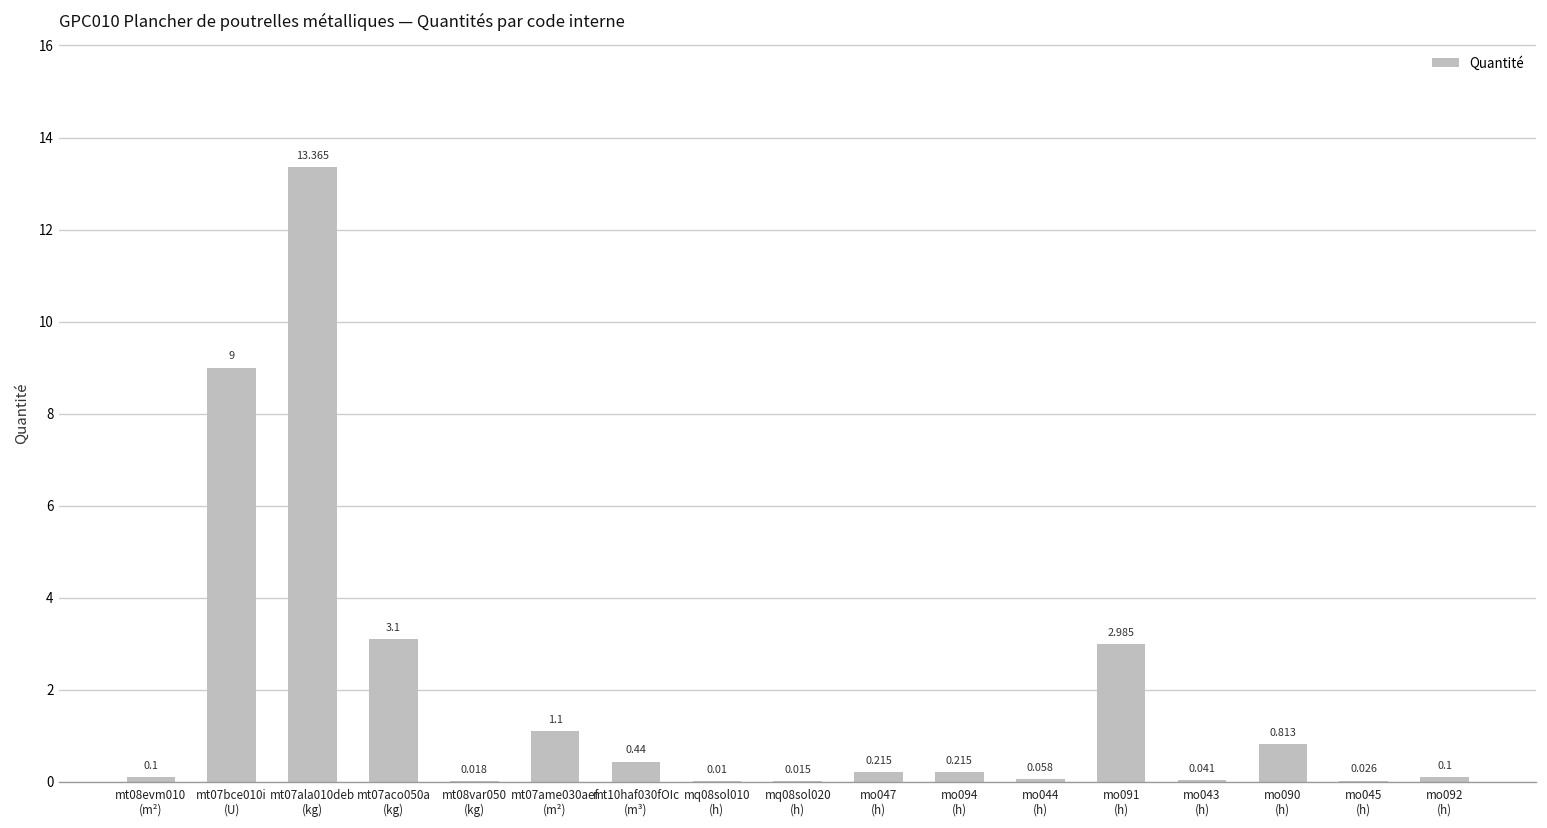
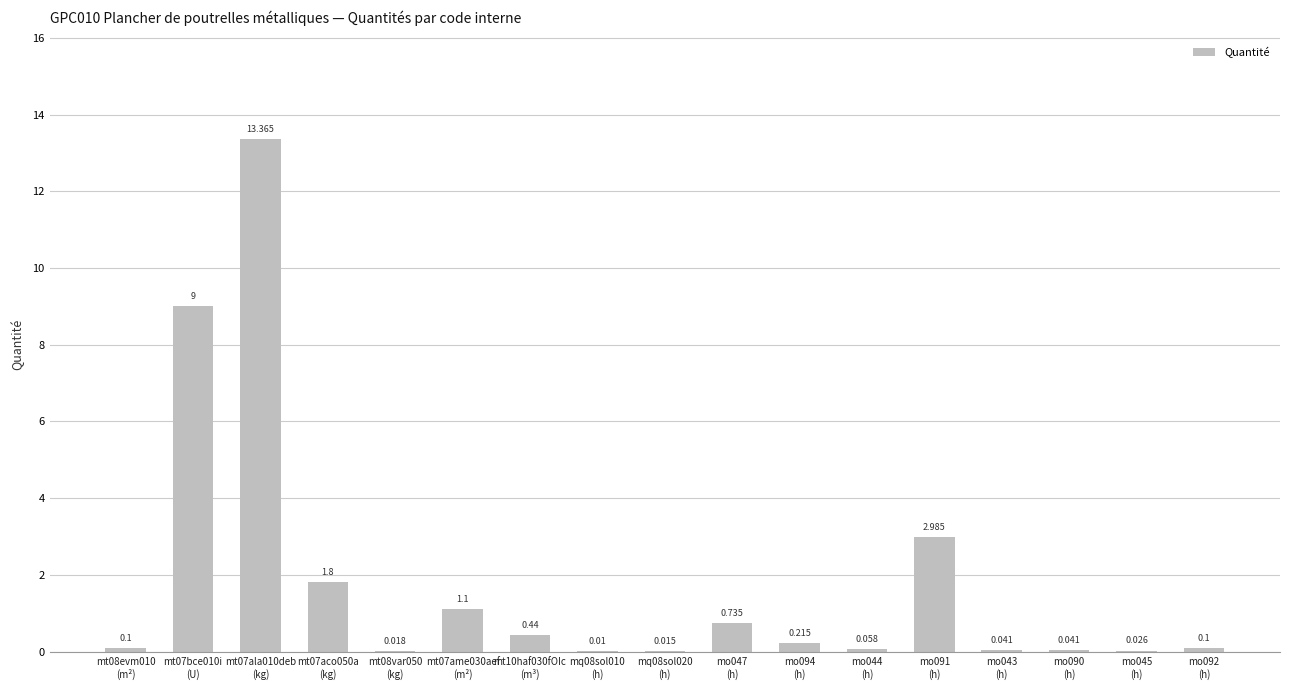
  {
    "mt08evm010 (m²)": 0.1,
    "mt07bce010i (U)": 9,
    "mt07ala010deb (kg)": 13.365,
-   "mt07aco050a (kg)": 3.1,
+   "mt07aco050a (kg)": 1.8,
    "mt08var050 (kg)": 0.018,
    "mt07ame030aef (m²)": 1.1,
    "mt10haf030fOIc (m³)": 0.44,
    "mq08sol010 (h)": 0.01,
    "mq08sol020 (h)": 0.015,
-   "mo047 (h)": 0.215,
+   "mo047 (h)": 0.735,
    "mo094 (h)": 0.215,
    "mo044 (h)": 0.058,
    "mo091 (h)": 2.985,
    "mo043 (h)": 0.041,
-   "mo090 (h)": 0.813,
+   "mo090 (h)": 0.041,
    "mo045 (h)": 0.026,
    "mo092 (h)": 0.1
  }
